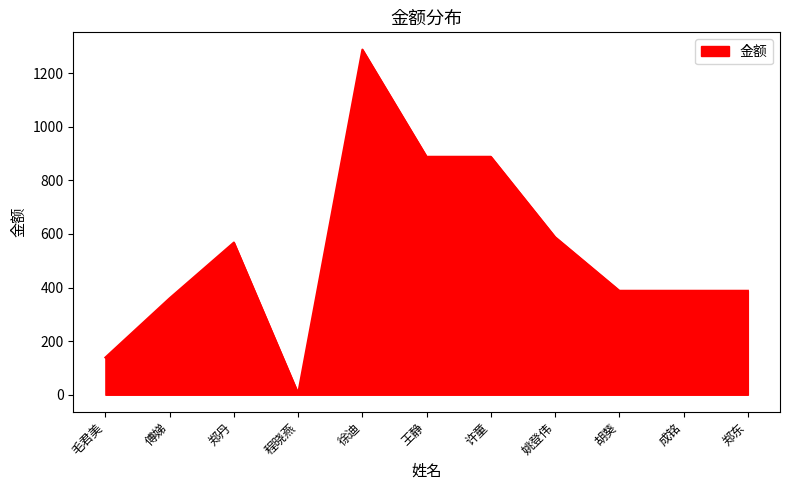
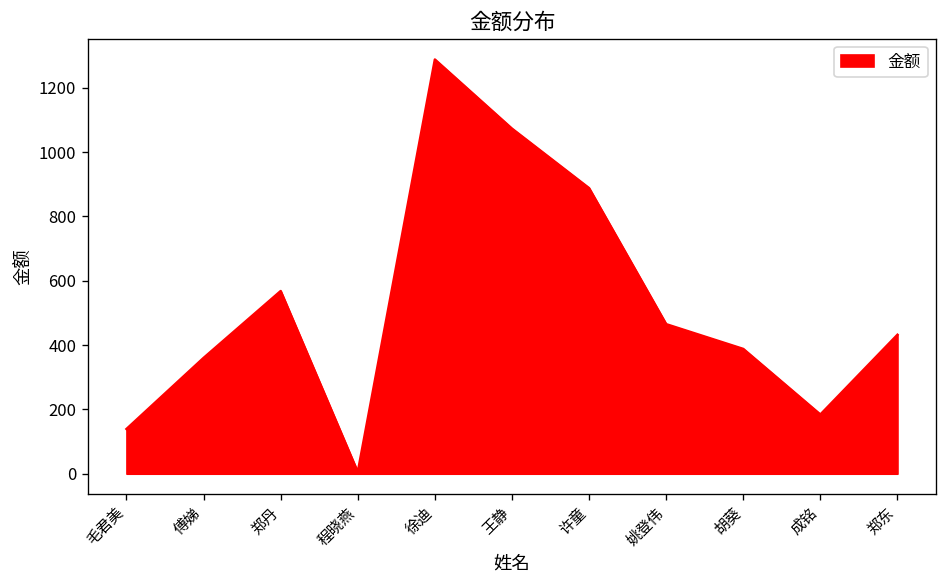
  {
    "毛君美": 140,
    "傅娣": 360,
    "郑丹": 570,
    "程晓燕": 10,
    "徐迪": 1290,
-   "王静": 890,
+   "王静": 1070,
    "许童": 890,
-   "姚登伟": 590,
+   "姚登伟": 470,
    "胡葵": 390,
-   "成铭": 390,
-   "郑东": 390
+   "成铭": 180,
+   "郑东": 430
  }
